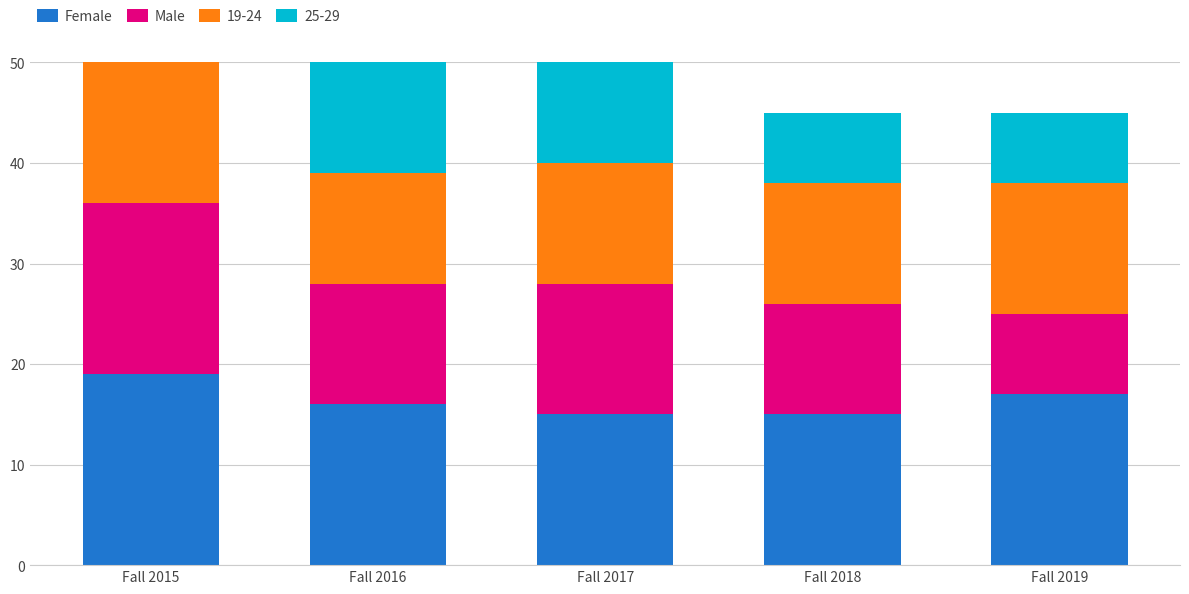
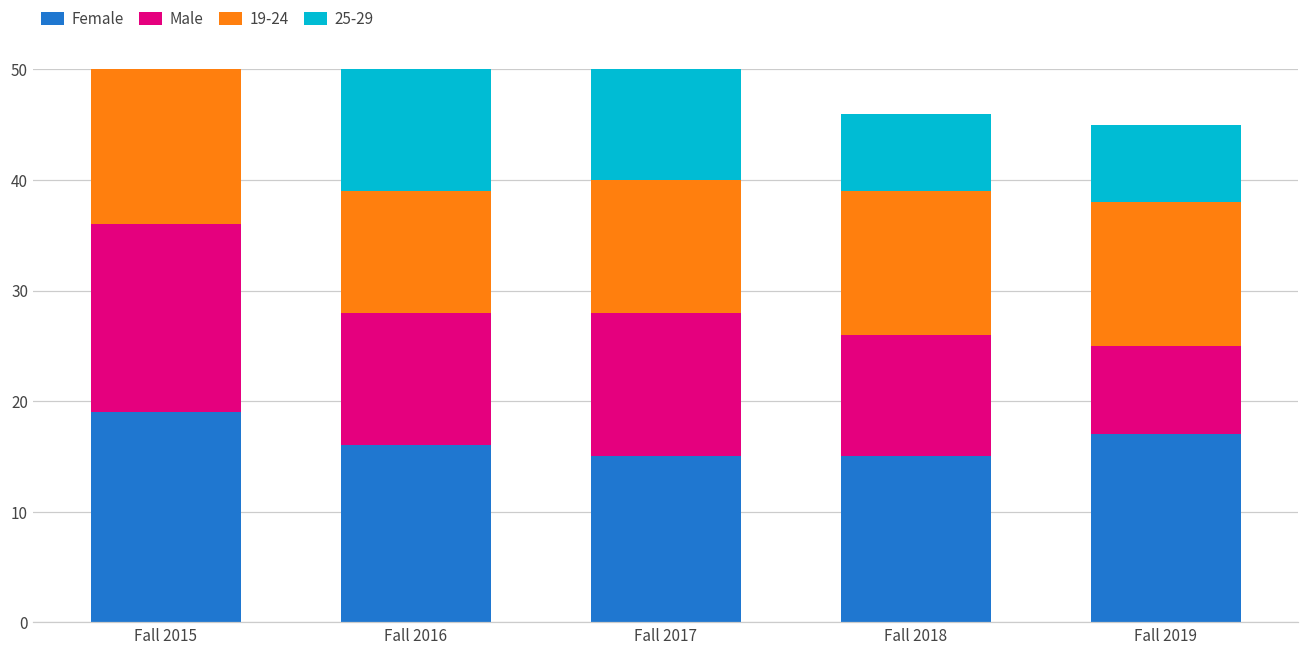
  {
    "Female": {
      "Fall 2015": 19,
      "Fall 2016": 16,
      "Fall 2017": 15,
      "Fall 2018": 15,
      "Fall 2019": 17
    },
    "Male": {
      "Fall 2015": 17,
      "Fall 2016": 12,
      "Fall 2017": 13,
      "Fall 2018": 11,
      "Fall 2019": 8
    },
    "19-24": {
      "Fall 2016": 11,
      "Fall 2017": 12,
-     "Fall 2018": 12,
+     "Fall 2018": 13,
      "Fall 2019": 13
    },
    "25-29": {
      "Fall 2018": 7,
      "Fall 2019": 7
    }
  }
